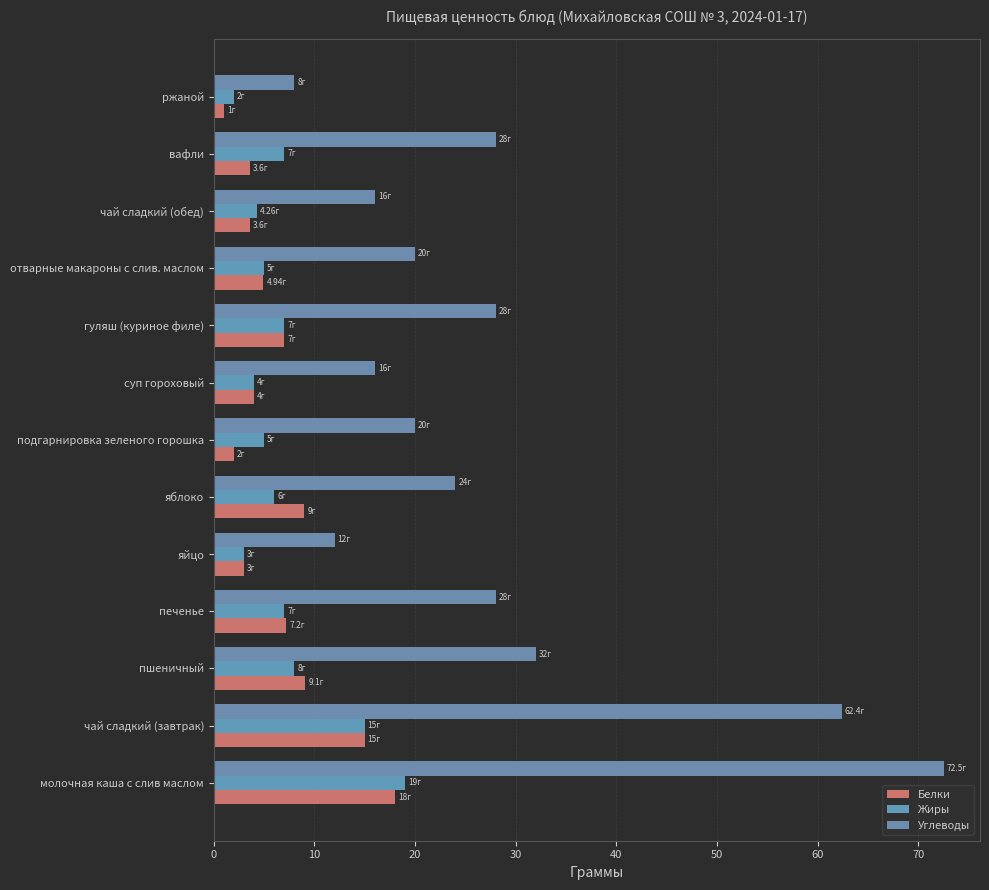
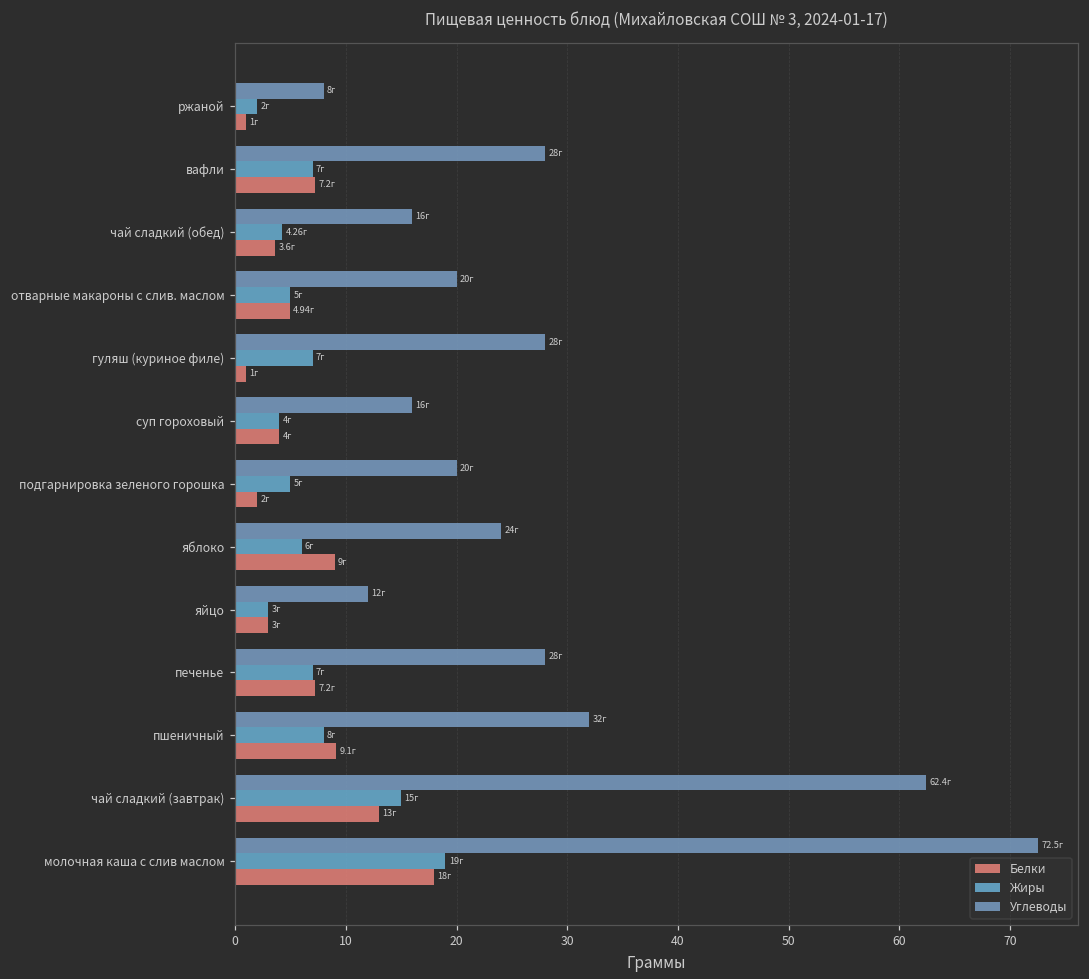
  {
    "Белки": {
      "ржаной": "1г",
-     "вафли": "3.6г",
+     "вафли": "7.2г",
      "чай сладкий (обед)": "3.6г",
      "отварные макароны с слив. маслом": "4.94г",
-     "гуляш (куриное филе)": "7г",
+     "гуляш (куриное филе)": "1г",
      "суп гороховый": "4г",
      "подгарнировка зеленого горошка": "2г",
      "яблоко": "9г",
      "яйцо": "3г",
      "печенье": "7.2г",
      "пшеничный": "9.1г",
-     "чай сладкий (завтрак)": "15г",
+     "чай сладкий (завтрак)": "13г",
      "молочная каша с слив маслом": "18г"
    }
  }
